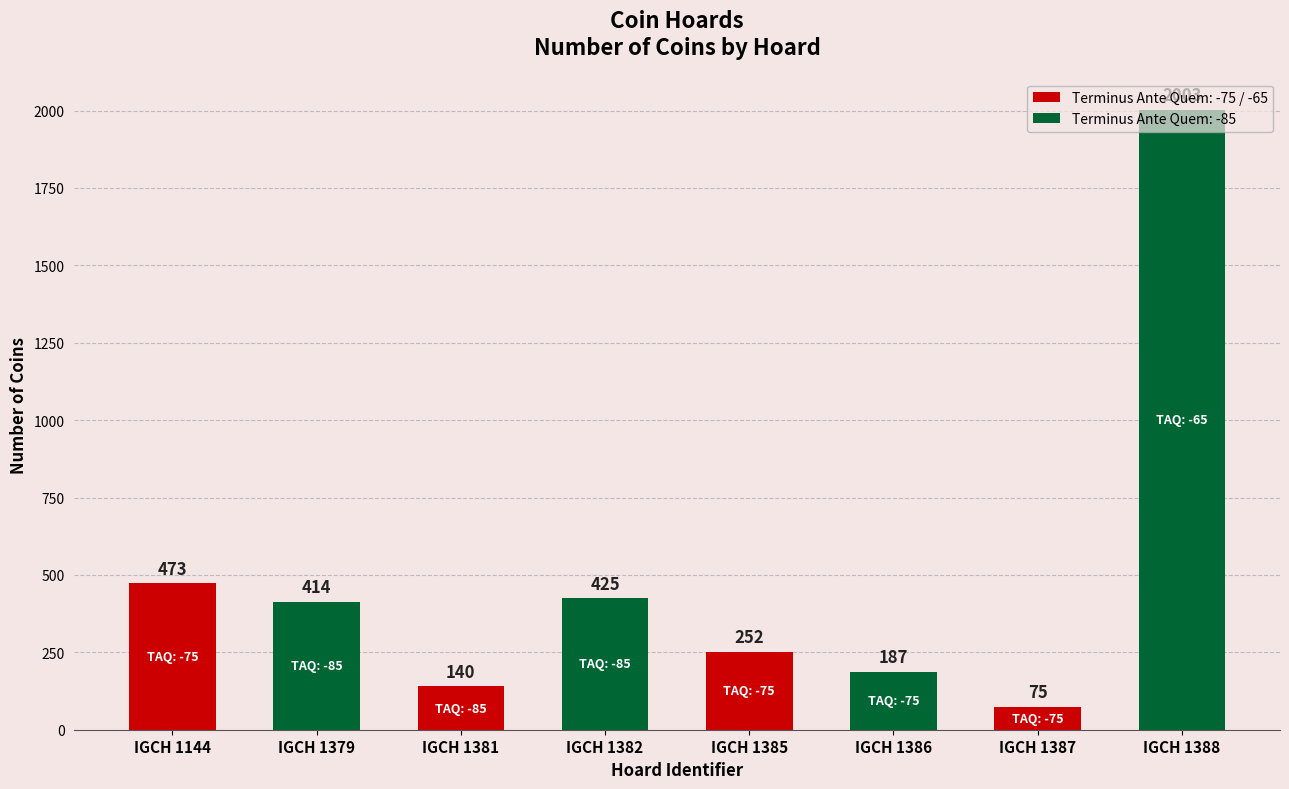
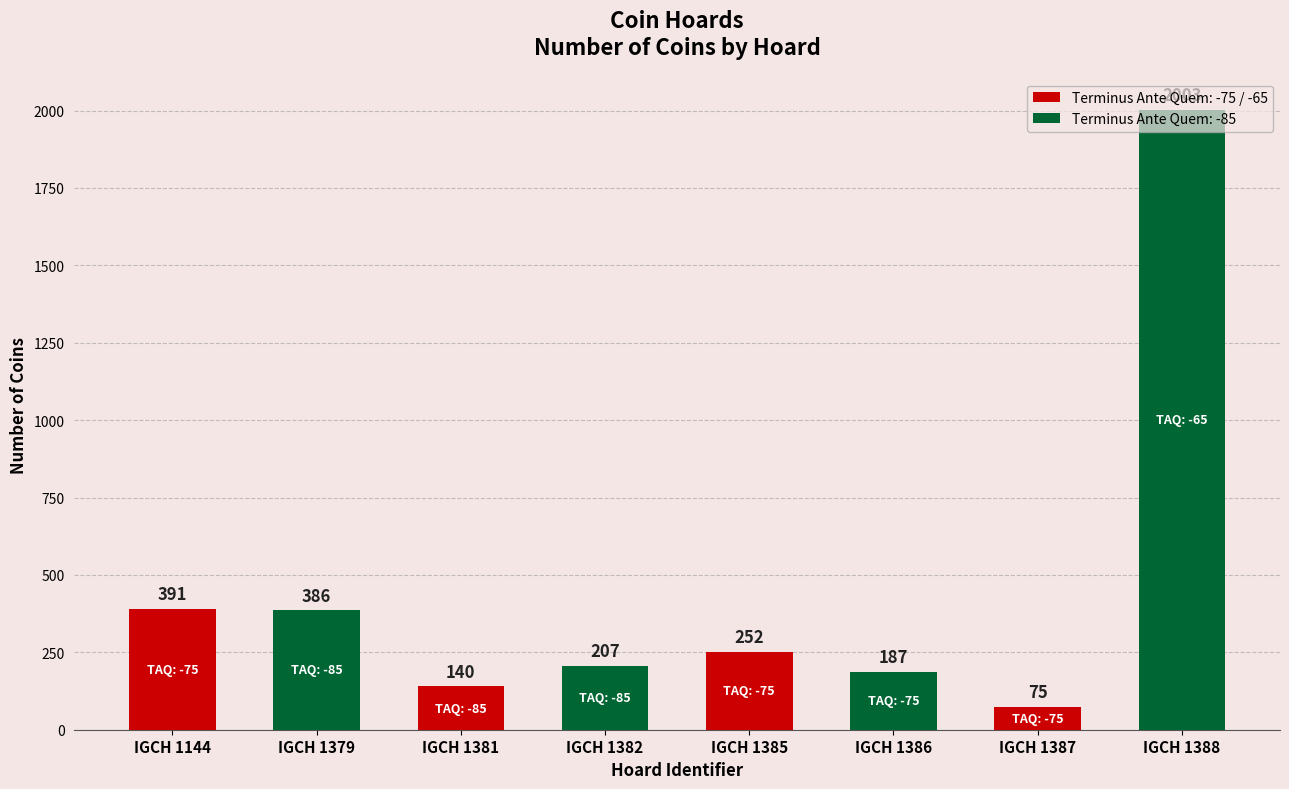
  {
-   "IGCH 1144": 473,
-   "IGCH 1379": 414,
+   "IGCH 1144": 391,
+   "IGCH 1379": 386,
    "IGCH 1381": 140,
-   "IGCH 1382": 425,
+   "IGCH 1382": 207,
    "IGCH 1385": 252,
    "IGCH 1386": 187,
    "IGCH 1387": 75
  }
